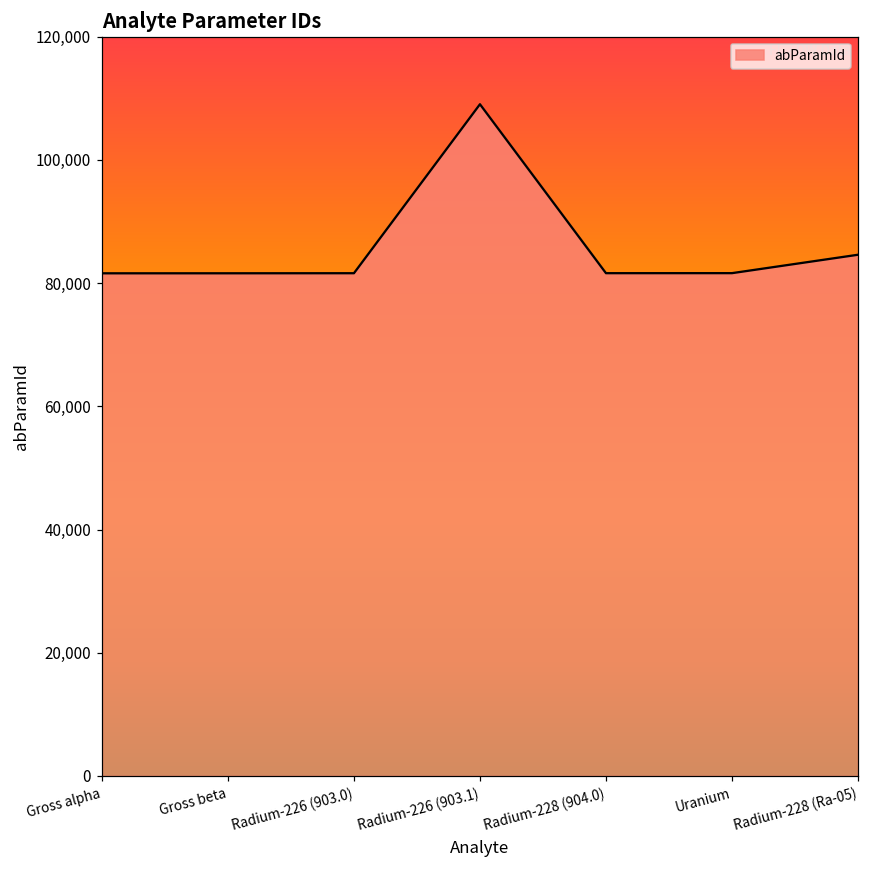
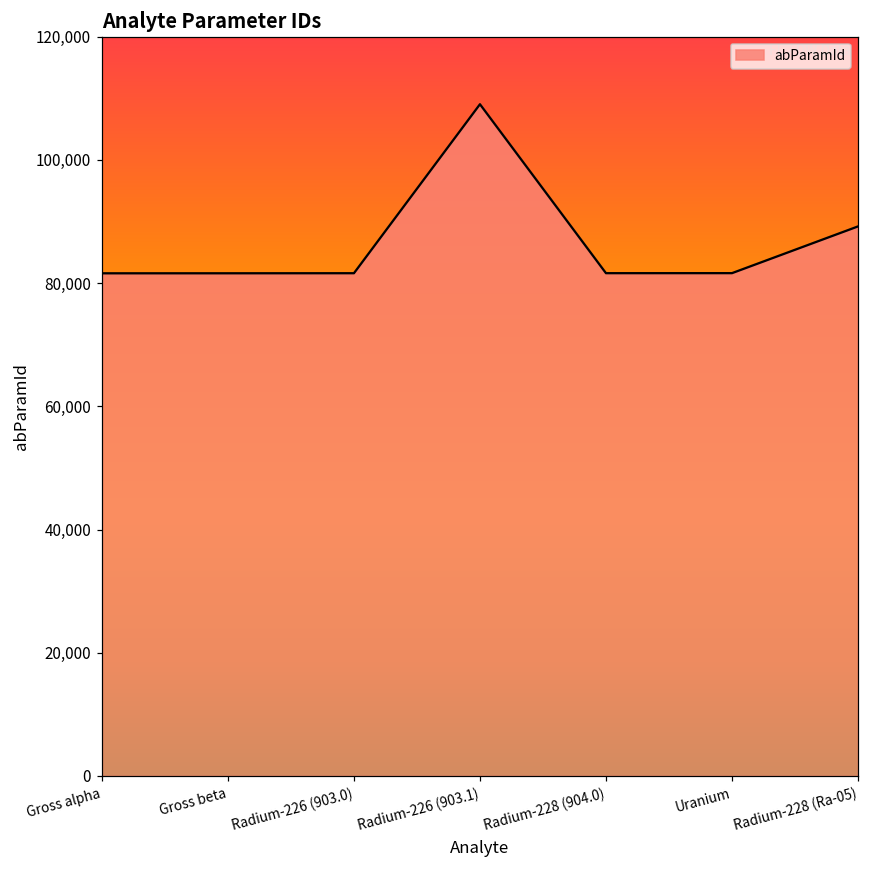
  {
    "Gross alpha": "82,000",
    "Gross beta": "82,000",
    "Radium-226 (903.0)": "82,000",
    "Radium-226 (903.1)": "109,000",
    "Radium-228 (904.0)": "82,000",
    "Uranium": "82,000",
-   "Radium-228 (Ra-05)": "85,000"
+   "Radium-228 (Ra-05)": "89,000"
  }
